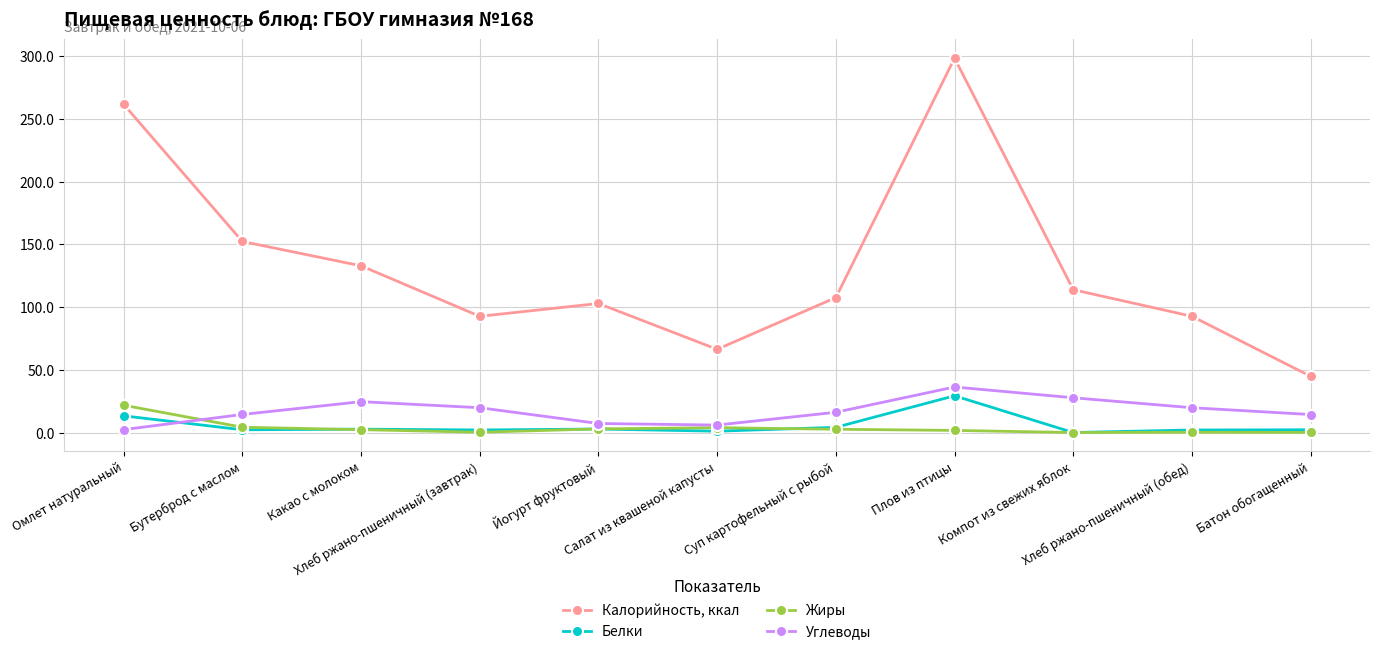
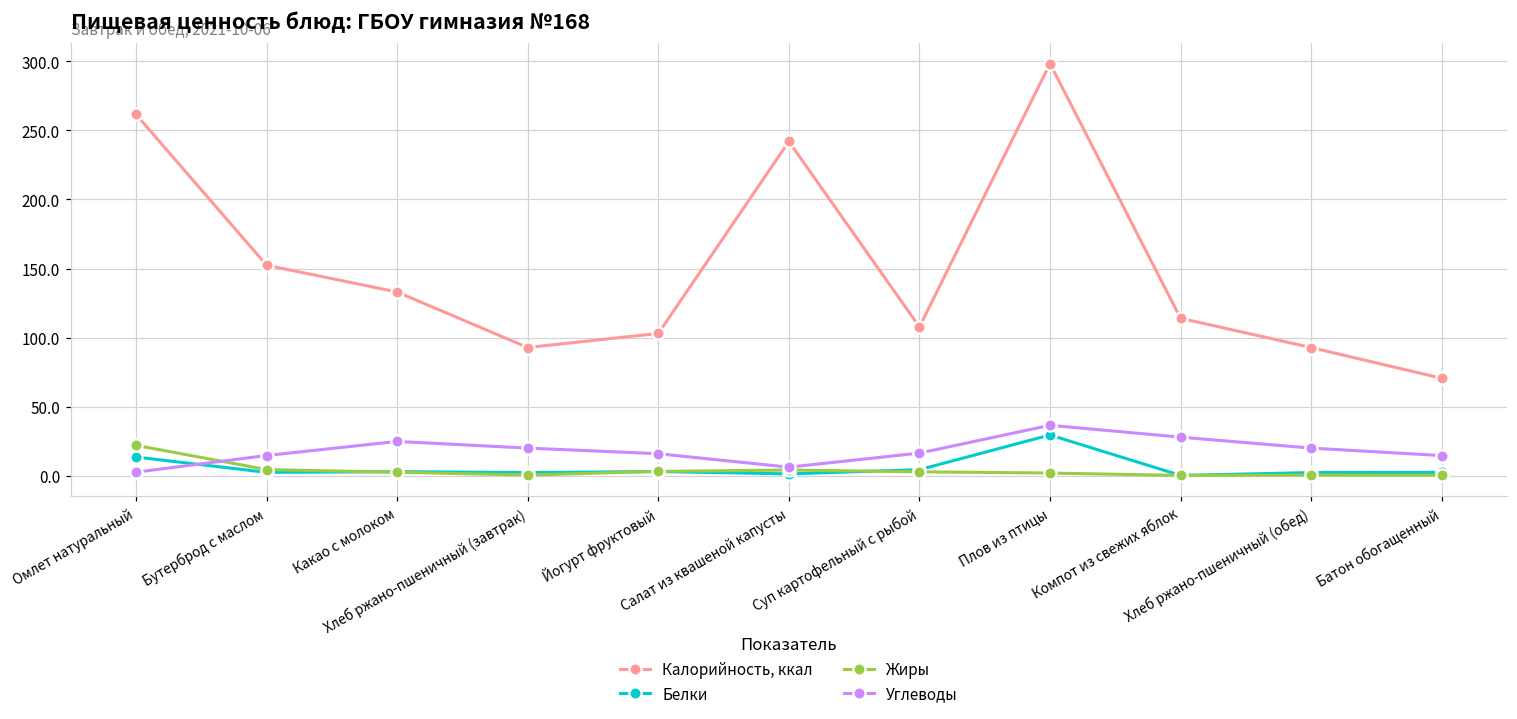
  {
    "Калорийность, ккал": {
      "Омлет натуральный": 262,
      "Бутерброд с маслом": 152,
      "Какао с молоком": 133,
      "Хлеб ржано-пшеничный (завтрак)": 93,
      "Йогурт фруктовый": 103,
-     "Салат из квашеной капусты": 67,
+     "Салат из квашеной капусты": 242,
      "Суп картофельный с рыбой": 108,
      "Плов из птицы": 298,
      "Компот из свежих яблок": 114,
      "Хлеб ржано-пшеничный (обед)": 93,
-     "Батон обогащенный": 45
+     "Батон обогащенный": 71
    },
    "Белки": {
      "Омлет натуральный": 13,
      "Бутерброд с маслом": 2,
      "Салат из квашеной капусты": 1,
      "Плов из птицы": 29,
      "Батон обогащенный": 2
    },
    "Жиры": {
      "Омлет натуральный": 22,
      "Бутерброд с маслом": 4,
      "Салат из квашеной капусты": 4,
      "Плов из птицы": 2,
      "Батон обогащенный": 0
    },
    "Углеводы": {
      "Омлет натуральный": 3,
      "Бутерброд с маслом": 15,
      "Какао с молоком": 25,
      "Хлеб ржано-пшеничный (завтрак)": 20,
-     "Йогурт фруктовый": 7,
+     "Йогурт фруктовый": 16,
      "Салат из квашеной капусты": 6,
      "Суп картофельный с рыбой": 16,
      "Плов из птицы": 36,
      "Компот из свежих яблок": 28,
      "Хлеб ржано-пшеничный (обед)": 20,
      "Батон обогащенный": 15
    }
  }
